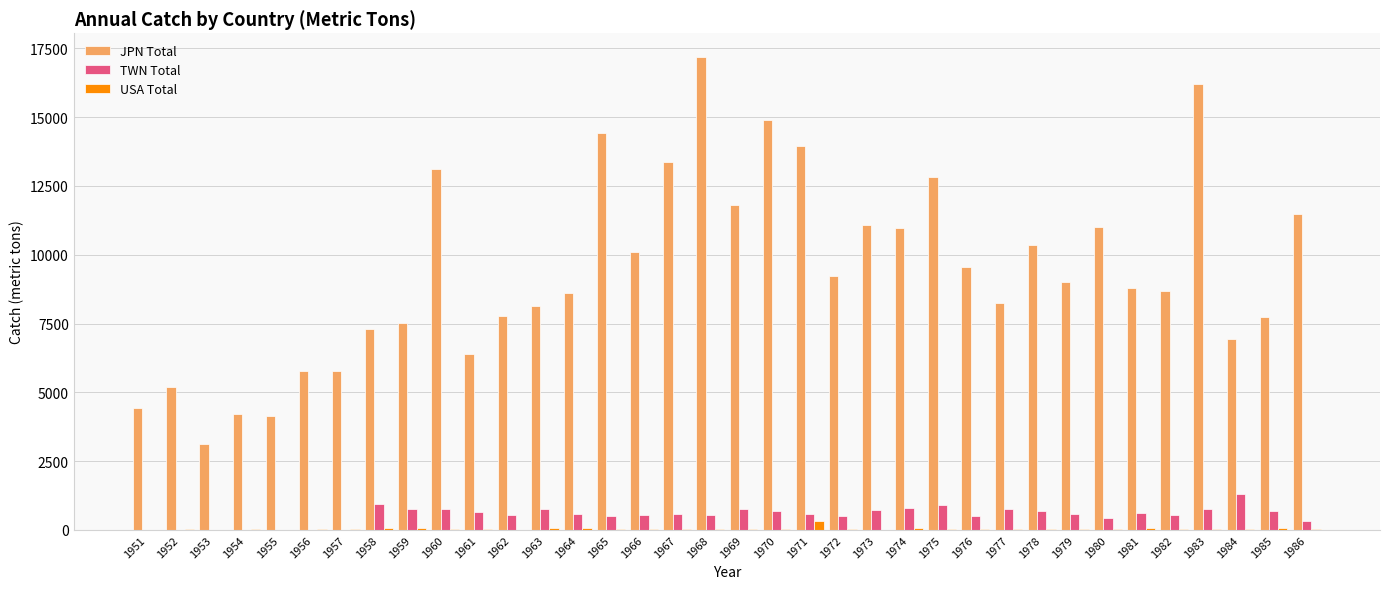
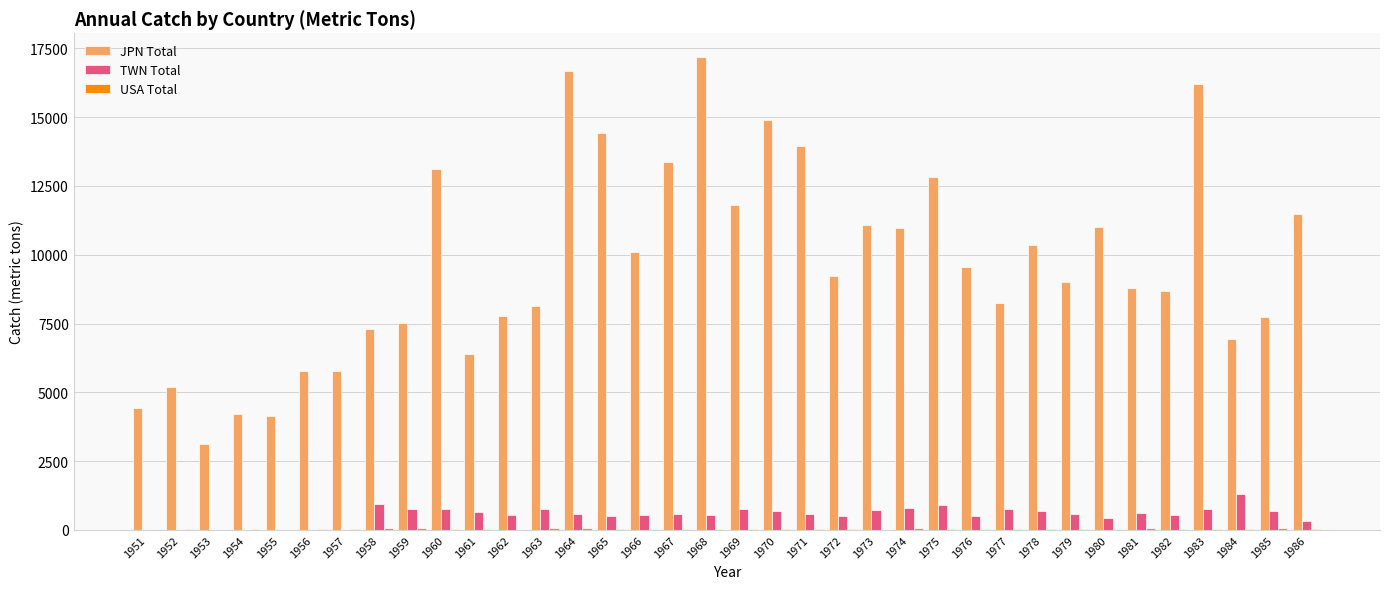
  {
    "JPN Total": {
      "1951": 4400,
      "1952": 5200,
      "1953": 3100,
      "1954": 4200,
      "1955": 4100,
      "1956": 5800,
      "1957": 5800,
      "1958": 7300,
      "1959": 7500,
      "1960": 13100,
      "1961": 6400,
      "1962": 7800,
      "1963": 8100,
-     "1964": 8600,
+     "1964": 16700,
      "1965": 14400,
      "1966": 10100,
      "1967": 13400,
      "1968": 17200,
      "1969": 11800,
      "1970": 14900,
      "1971": 13900,
      "1972": 9200,
      "1973": 11100,
      "1974": 11000,
      "1975": 12800,
      "1976": 9600,
      "1977": 8300,
      "1978": 10400,
      "1979": 9000,
      "1980": 11000,
      "1981": 8800,
      "1982": 8700,
      "1983": 16200,
      "1984": 7000,
      "1985": 7700,
      "1986": 11500
    },
    "TWN Total": {
      "1951": 0,
      "1952": 0,
      "1953": 0,
      "1954": 0,
      "1955": 0,
      "1956": 0,
      "1957": 0,
      "1958": 900,
      "1959": 700,
      "1960": 700,
      "1961": 600,
      "1962": 500,
      "1963": 800,
      "1964": 600,
      "1965": 500,
      "1966": 600,
      "1967": 600,
      "1968": 500,
      "1969": 800,
      "1970": 700,
      "1971": 600,
      "1972": 500,
      "1973": 700,
      "1974": 800,
      "1975": 900,
      "1976": 500,
      "1977": 800,
      "1978": 700,
      "1979": 600,
      "1980": 400,
      "1981": 600,
      "1982": 500,
      "1983": 800,
      "1984": 1300,
      "1985": 700,
      "1986": 300
    },
    "USA Total": {
      "1951": 0,
-     "1971": 300
+     "1971": 0
    }
  }
